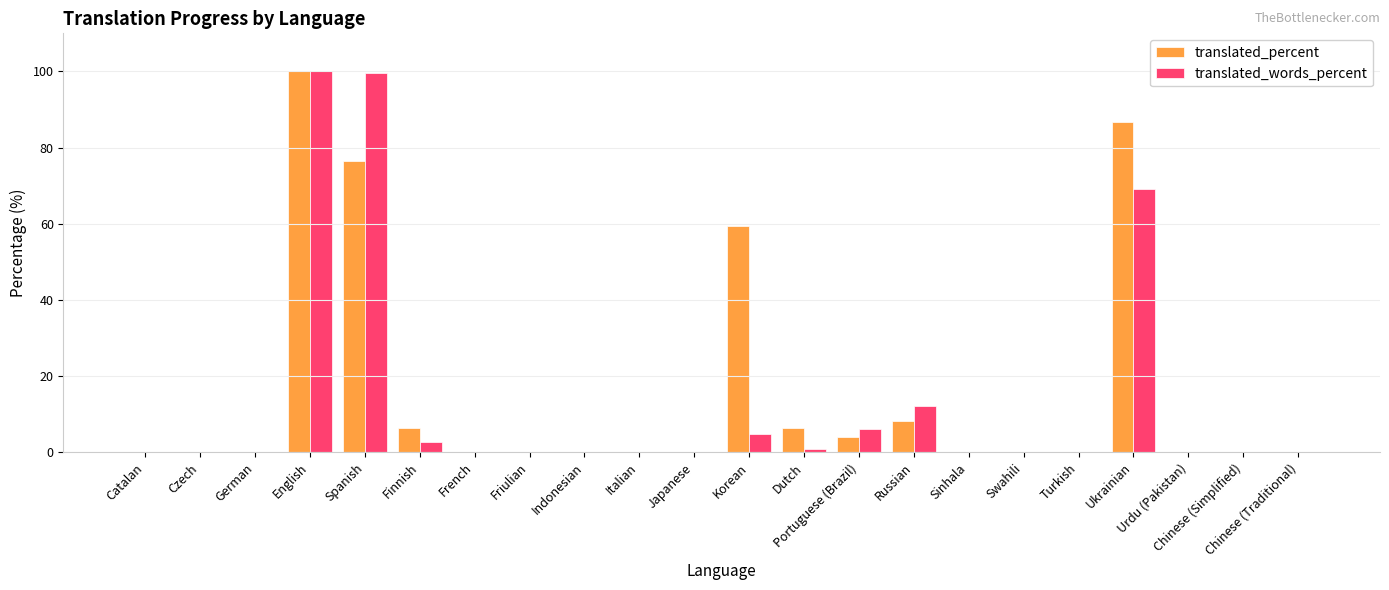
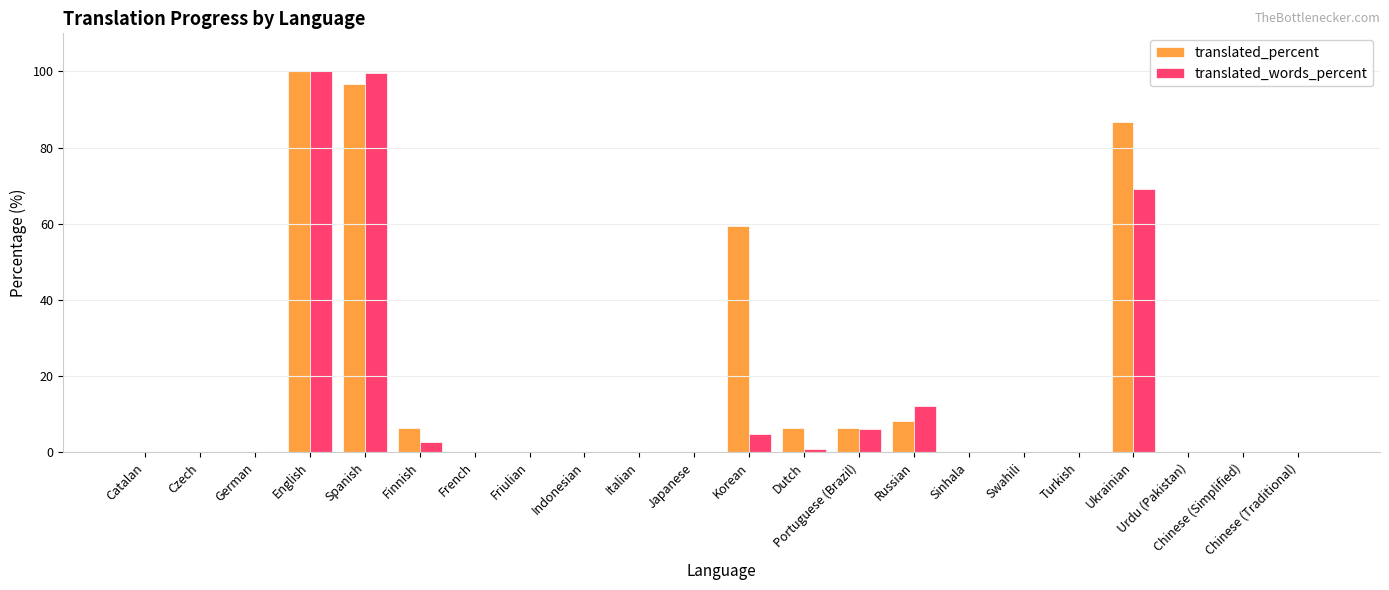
  {
    "translated_percent": {
      "Catalan": 0,
      "Czech": 0,
      "German": 0,
      "English": 100,
-     "Spanish": 76,
+     "Spanish": 97,
      "Finnish": 6,
      "French": 0,
      "Friulian": 0,
      "Indonesian": 0,
      "Italian": 0,
      "Japanese": 0,
      "Korean": 59,
      "Dutch": 6,
-     "Portuguese (Brazil)": 4,
+     "Portuguese (Brazil)": 6,
      "Russian": 8,
      "Sinhala": 0,
      "Swahili": 0,
      "Turkish": 0,
      "Ukrainian": 87,
      "Urdu (Pakistan)": 0,
      "Chinese (Simplified)": 0,
      "Chinese (Traditional)": 0
    },
    "translated_words_percent": {
      "Catalan": 0,
      "Czech": 0,
      "German": 0,
      "English": 100,
      "Spanish": 100,
      "Finnish": 3,
      "French": 0,
      "Friulian": 0,
      "Indonesian": 0,
      "Italian": 0,
      "Japanese": 0,
      "Korean": 5,
      "Dutch": 1,
      "Portuguese (Brazil)": 6,
      "Russian": 12,
      "Sinhala": 0,
      "Swahili": 0,
      "Turkish": 0,
      "Ukrainian": 69,
      "Urdu (Pakistan)": 0,
      "Chinese (Simplified)": 0,
      "Chinese (Traditional)": 0
    }
  }
